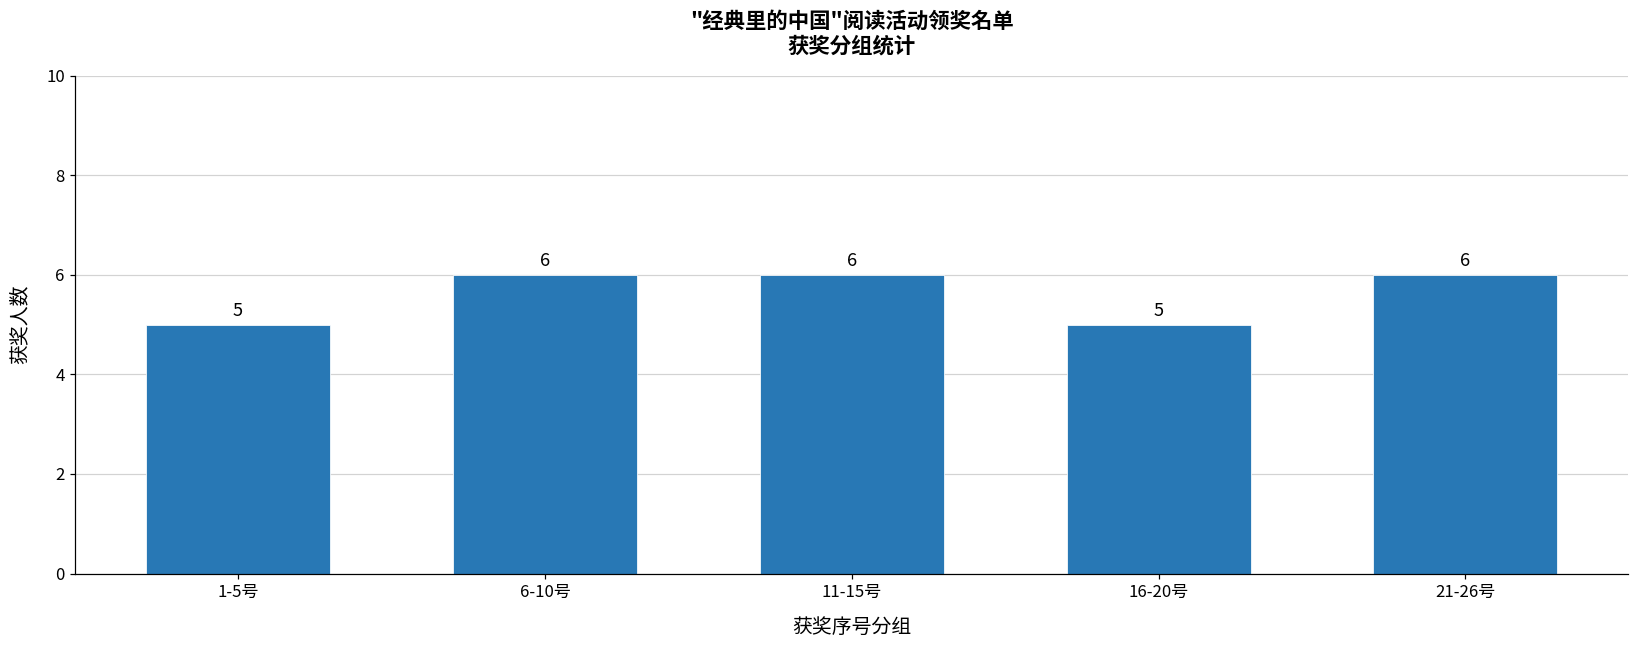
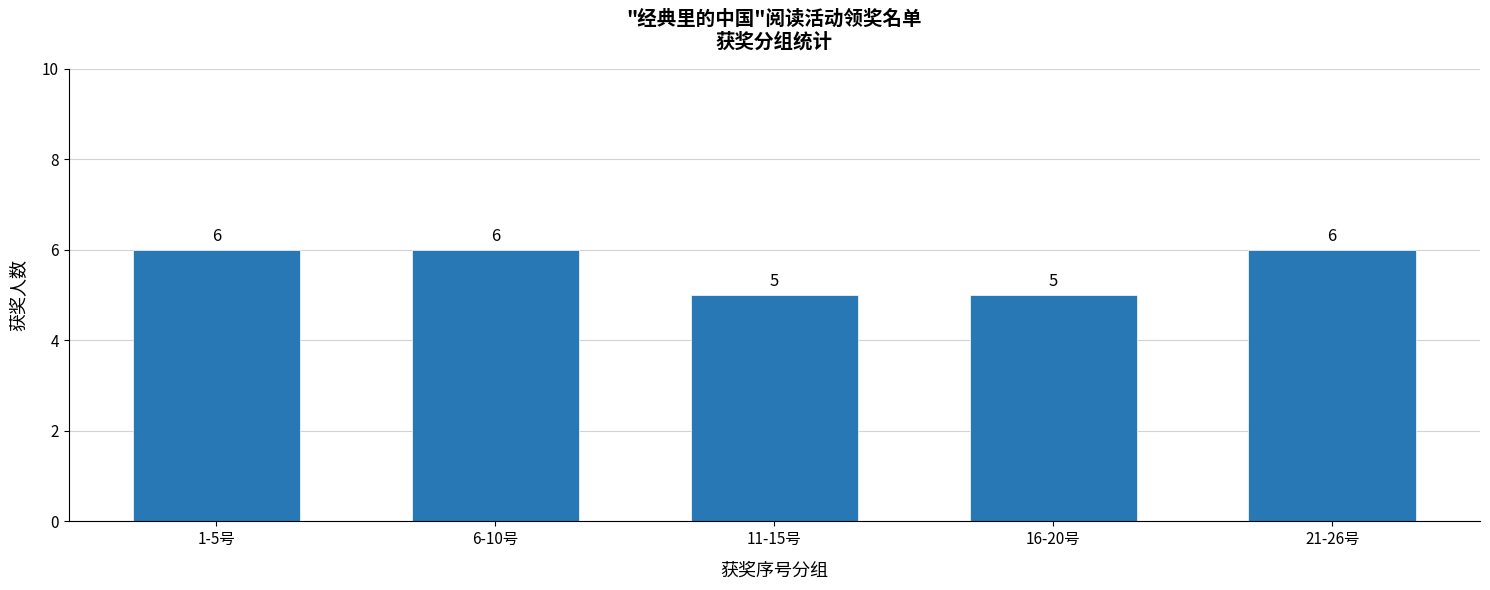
  {
-   "1-5号": 5,
+   "1-5号": 6,
    "6-10号": 6,
-   "11-15号": 6,
+   "11-15号": 5,
    "16-20号": 5,
    "21-26号": 6
  }
